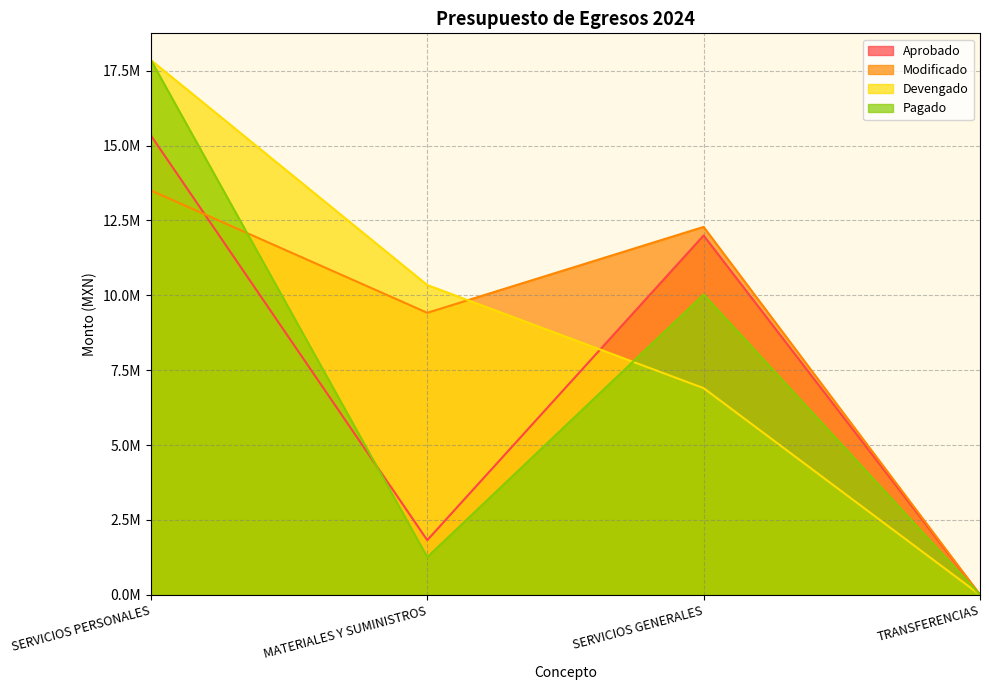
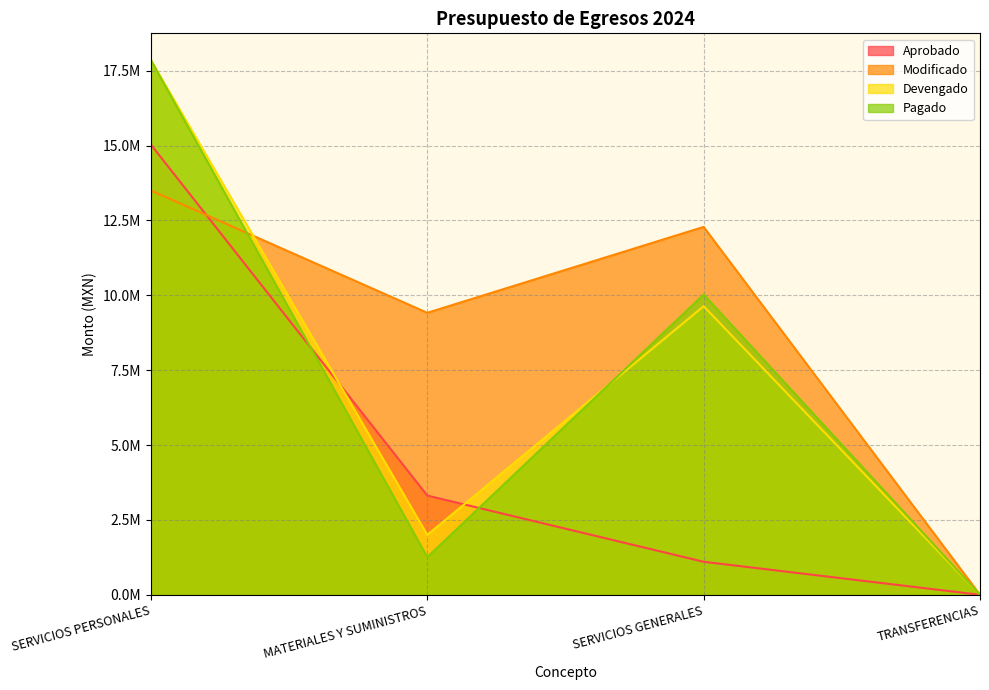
  {
    "Aprobado": {
-     "SERVICIOS PERSONALES": 15300000,
-     "MATERIALES Y SUMINISTROS": 1800000,
-     "SERVICIOS GENERALES": 12000000
+     "SERVICIOS PERSONALES": 15000000,
+     "MATERIALES Y SUMINISTROS": 3300000,
+     "SERVICIOS GENERALES": 1100000
    },
    "Modificado": {
      "SERVICIOS PERSONALES": 13500000,
      "MATERIALES Y SUMINISTROS": 9400000,
      "SERVICIOS GENERALES": 12300000
    },
    "Devengado": {
-     "MATERIALES Y SUMINISTROS": 10300000,
-     "SERVICIOS GENERALES": 6900000
+     "MATERIALES Y SUMINISTROS": 2000000,
+     "SERVICIOS GENERALES": 9600000
    },
    "Pagado": {
      "MATERIALES Y SUMINISTROS": 1300000,
      "SERVICIOS GENERALES": 10000000
    }
  }
